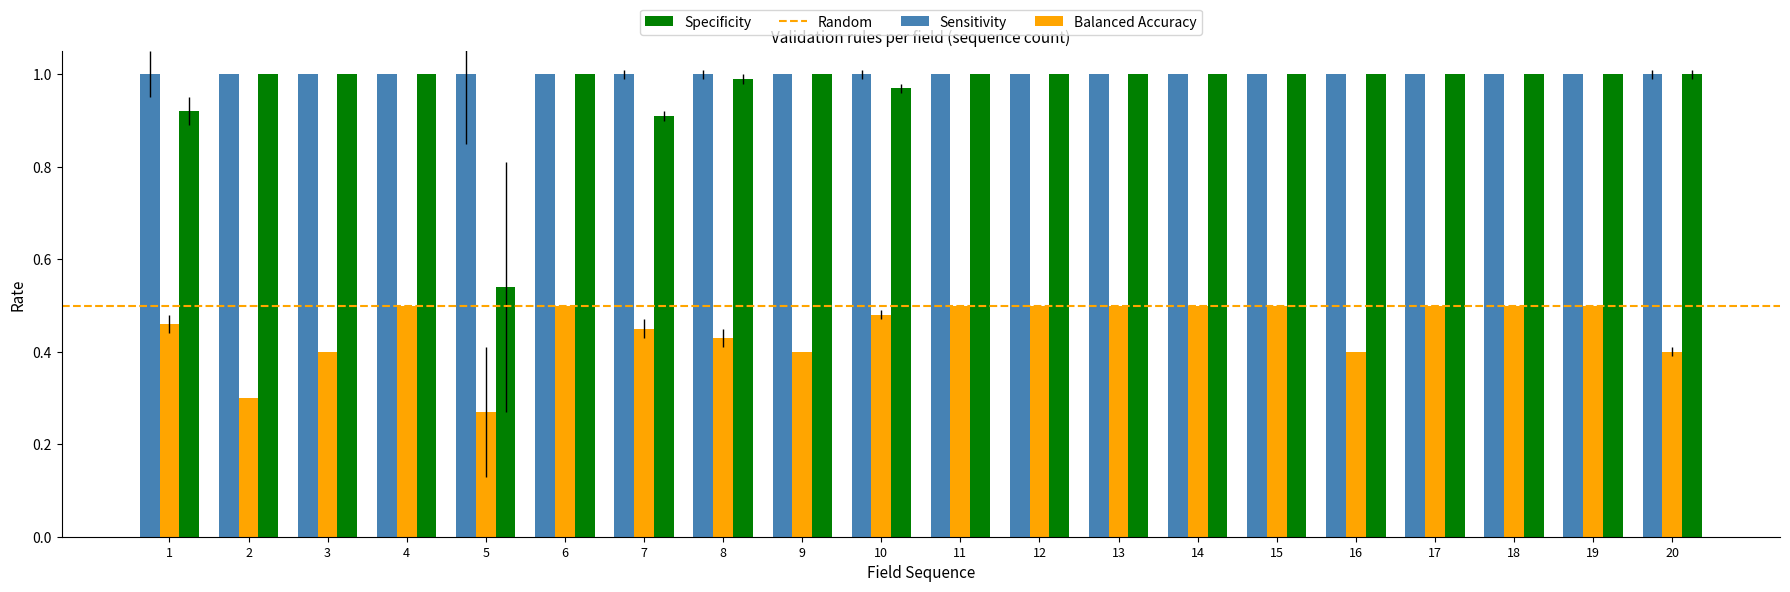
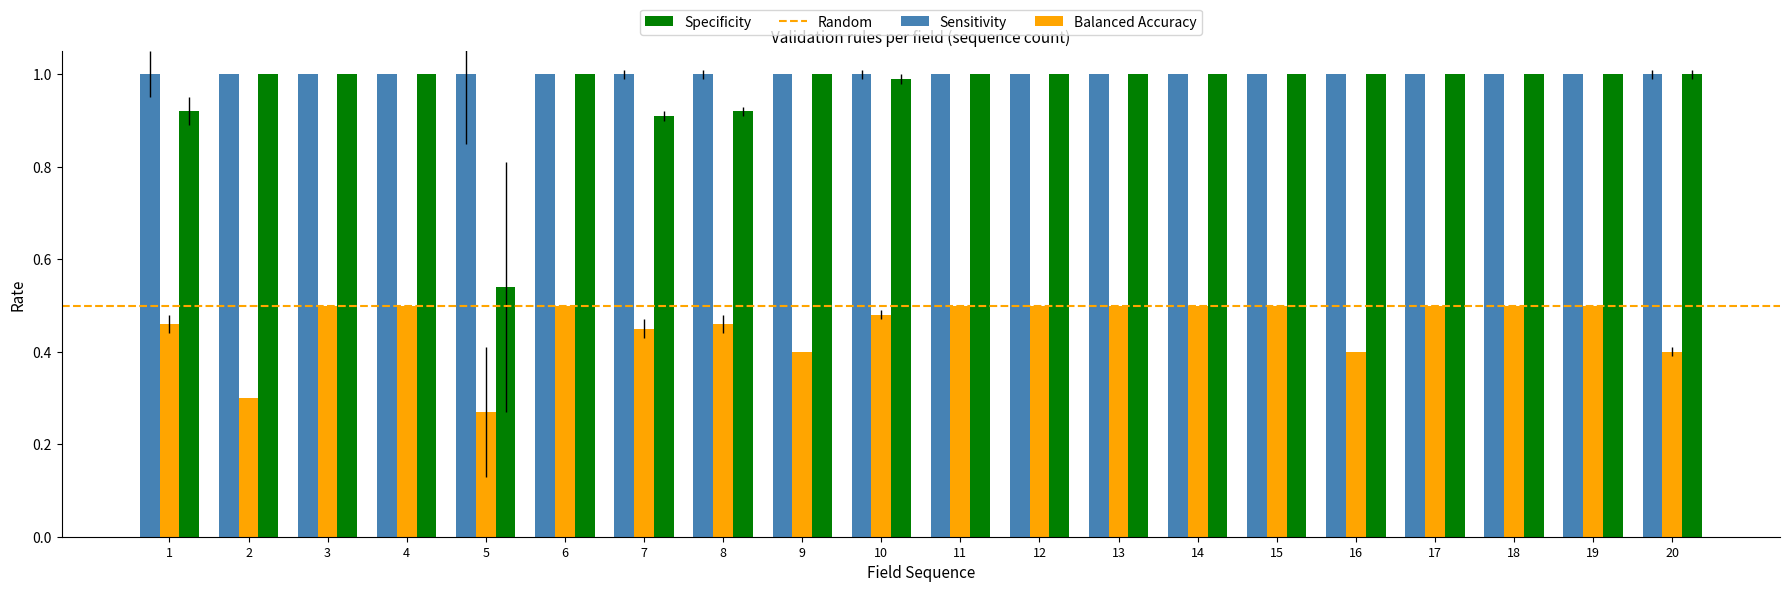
  {
    "Sensitivity": {
      "1": 1.00,
      "2": 1.00,
      "3": 1.00,
      "4": 1.00,
      "5": 1.00,
      "6": 1.00,
      "7": 1.00,
      "8": 1.00,
      "9": 1.00,
      "10": 1.00,
      "11": 1.00,
      "12": 1.00,
      "13": 1.00,
      "14": 1.00,
      "15": 1.00,
      "16": 1.00,
      "17": 1.00,
      "18": 1.00,
      "19": 1.00,
      "20": 1.00
    },
    "Balanced Accuracy": {
      "1": 0.46,
      "2": 0.30,
-     "3": 0.4,
+     "3": 0.5,
      "4": 0.50,
      "5": 0.27,
      "6": 0.50,
      "7": 0.45,
-     "8": 0.43,
+     "8": 0.46,
      "9": 0.40,
      "10": 0.48,
      "11": 0.50,
      "12": 0.50,
      "13": 0.50,
      "14": 0.50,
      "15": 0.50,
      "16": 0.40,
      "17": 0.50,
      "18": 0.50,
      "19": 0.50,
      "20": 0.40
    },
    "Specificity": {
      "1": 0.92,
      "2": 1.00,
      "3": 1.00,
      "4": 1.00,
      "5": 0.54,
      "6": 1.00,
      "7": 0.91,
-     "8": 0.99,
+     "8": 0.92,
      "9": 1.00,
-     "10": 0.97,
+     "10": 0.99,
      "11": 1.00,
      "12": 1.00,
      "13": 1.00,
      "14": 1.00,
      "15": 1.00,
      "16": 1.00,
      "17": 1.00,
      "18": 1.00,
      "19": 1.00,
      "20": 1.00
    }
  }
